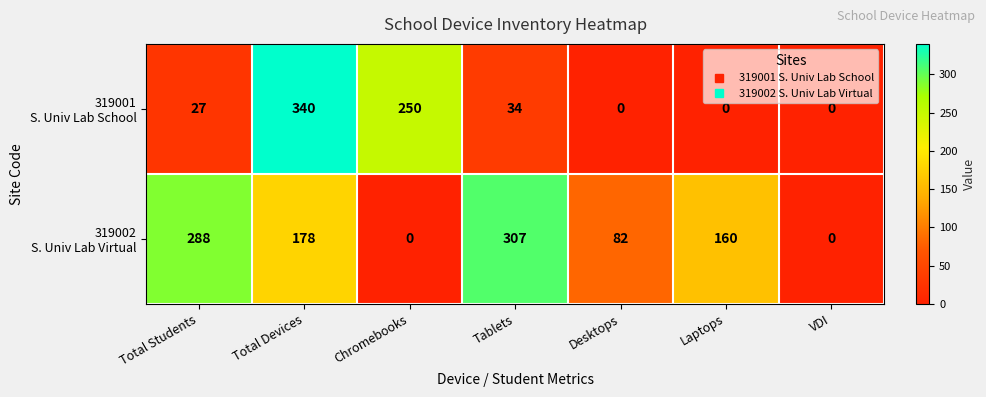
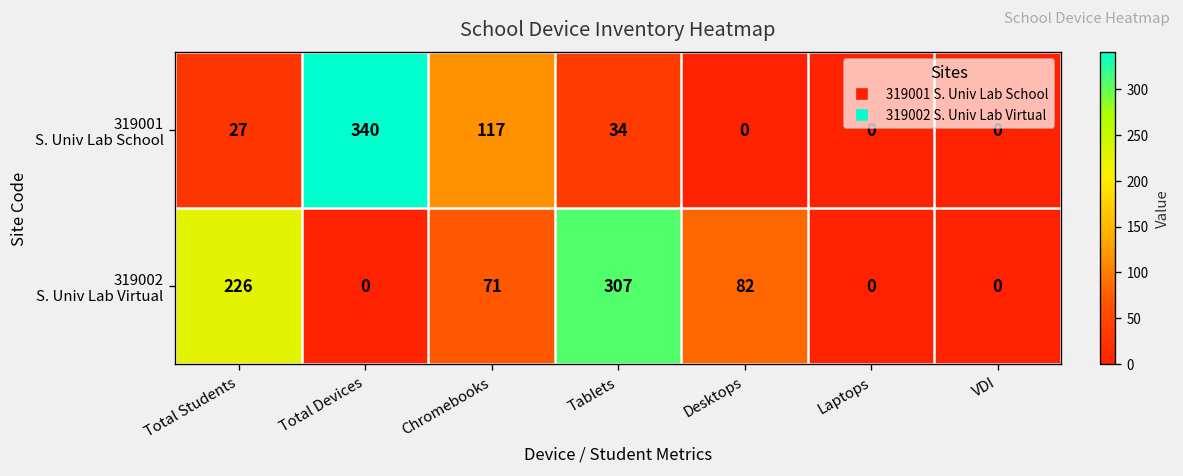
  {
    "319001 S. Univ Lab School": {
      "Total Students": 27,
      "Total Devices": 340,
-     "Chromebooks": 250,
+     "Chromebooks": 117,
      "Tablets": 34,
      "Desktops": 0
    },
    "319002 S. Univ Lab Virtual": {
-     "Total Students": 288,
-     "Total Devices": 178,
-     "Chromebooks": 0,
+     "Total Students": 226,
+     "Total Devices": 0,
+     "Chromebooks": 71,
      "Tablets": 307,
      "Desktops": 82,
-     "Laptops": 160,
+     "Laptops": 0,
      "VDI": 0
    }
  }
